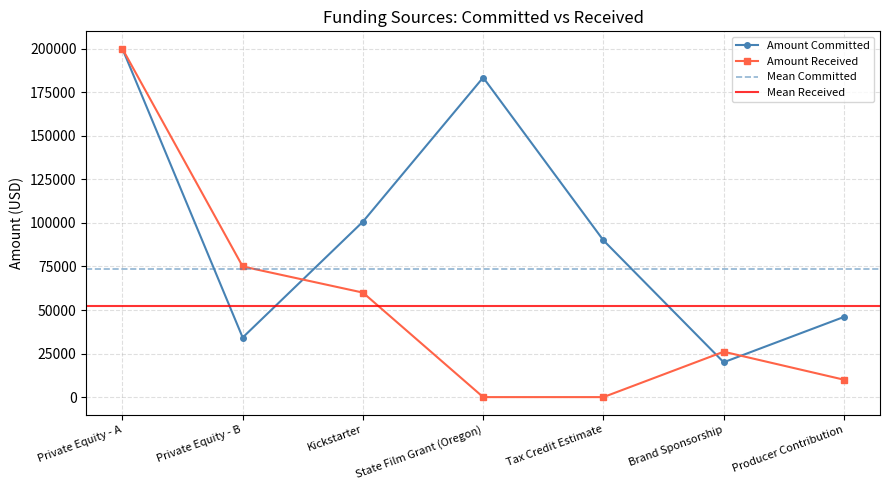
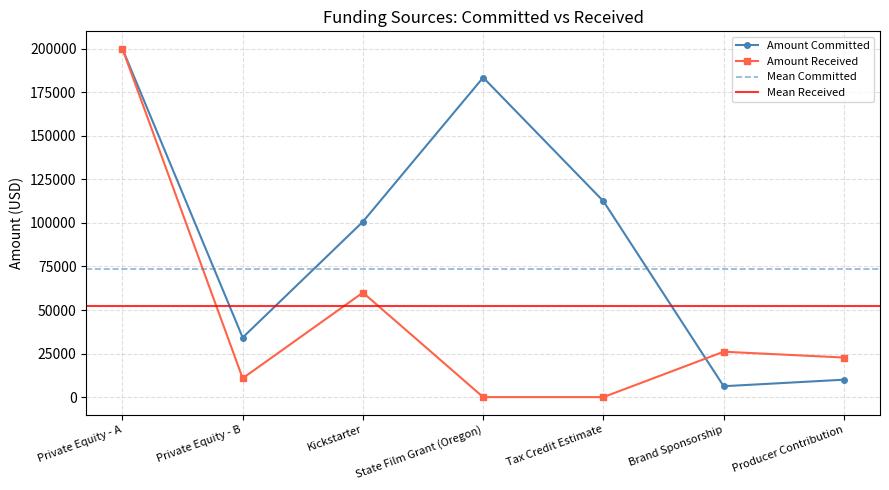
  {
    "Amount Committed": {
      "Private Equity - B": 34000,
      "Kickstarter": 101000,
      "State Film Grant (Oregon)": 183000,
-     "Tax Credit Estimate": 90000,
-     "Brand Sponsorship": 20000,
-     "Producer Contribution": 46000
+     "Tax Credit Estimate": 112000,
+     "Brand Sponsorship": 6000,
+     "Producer Contribution": 10000
    },
    "Amount Received": {
-     "Private Equity - B": 75000,
+     "Private Equity - B": 11000,
      "Kickstarter": 60000,
      "State Film Grant (Oregon)": 0,
      "Tax Credit Estimate": 0,
      "Brand Sponsorship": 26000,
-     "Producer Contribution": 10000
+     "Producer Contribution": 23000
    }
  }
